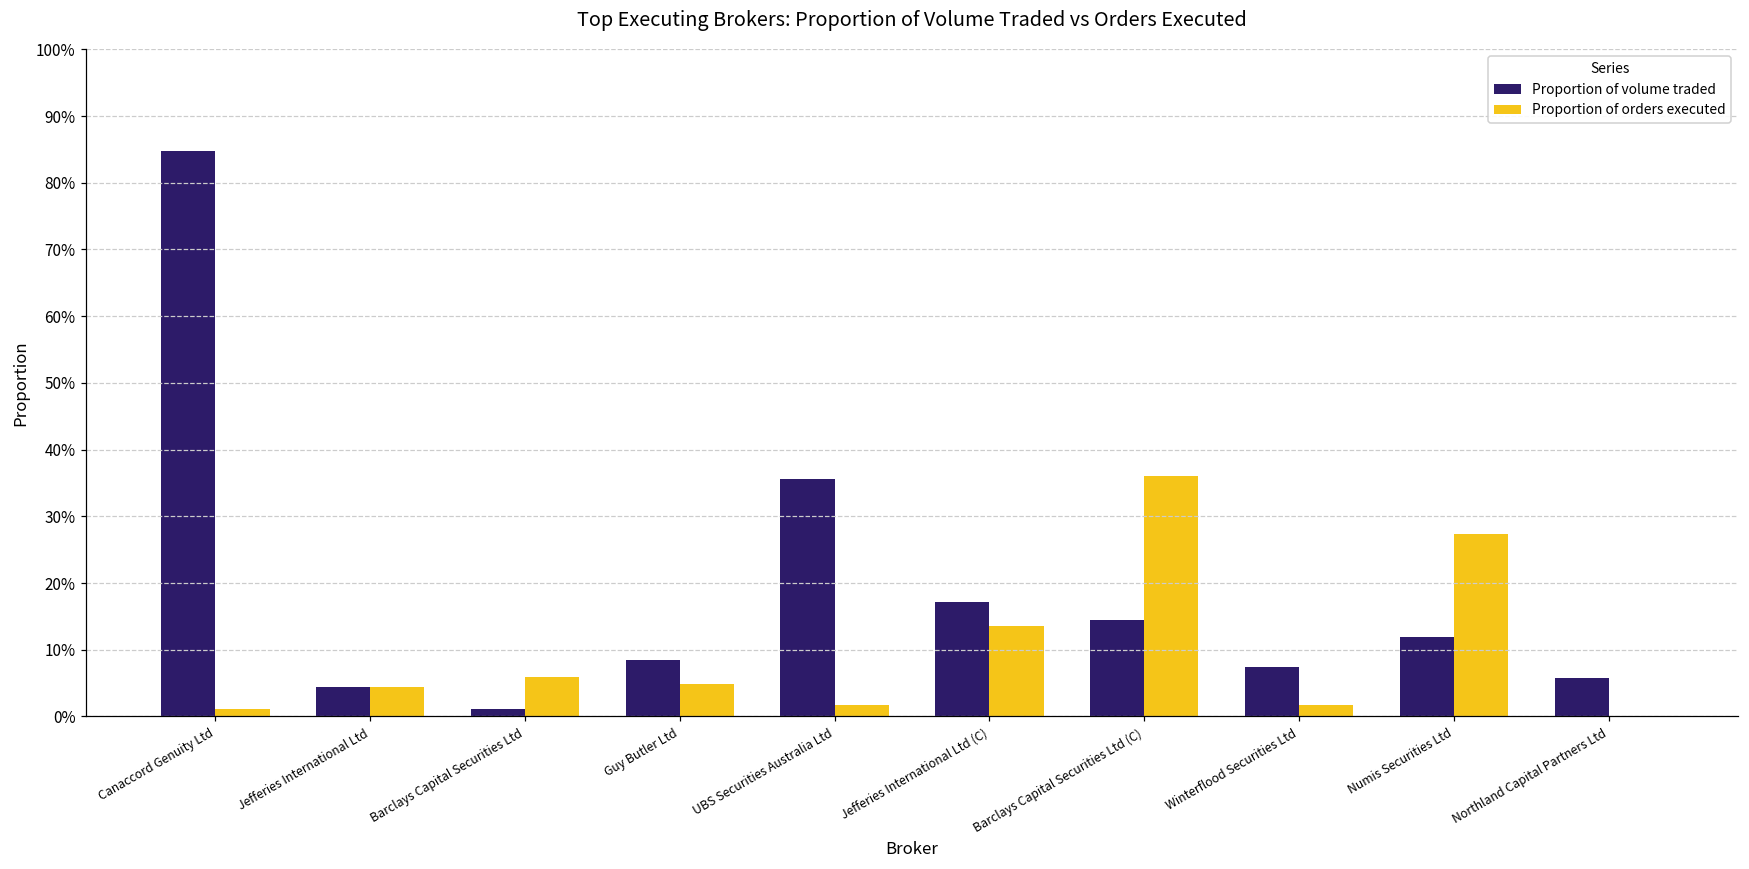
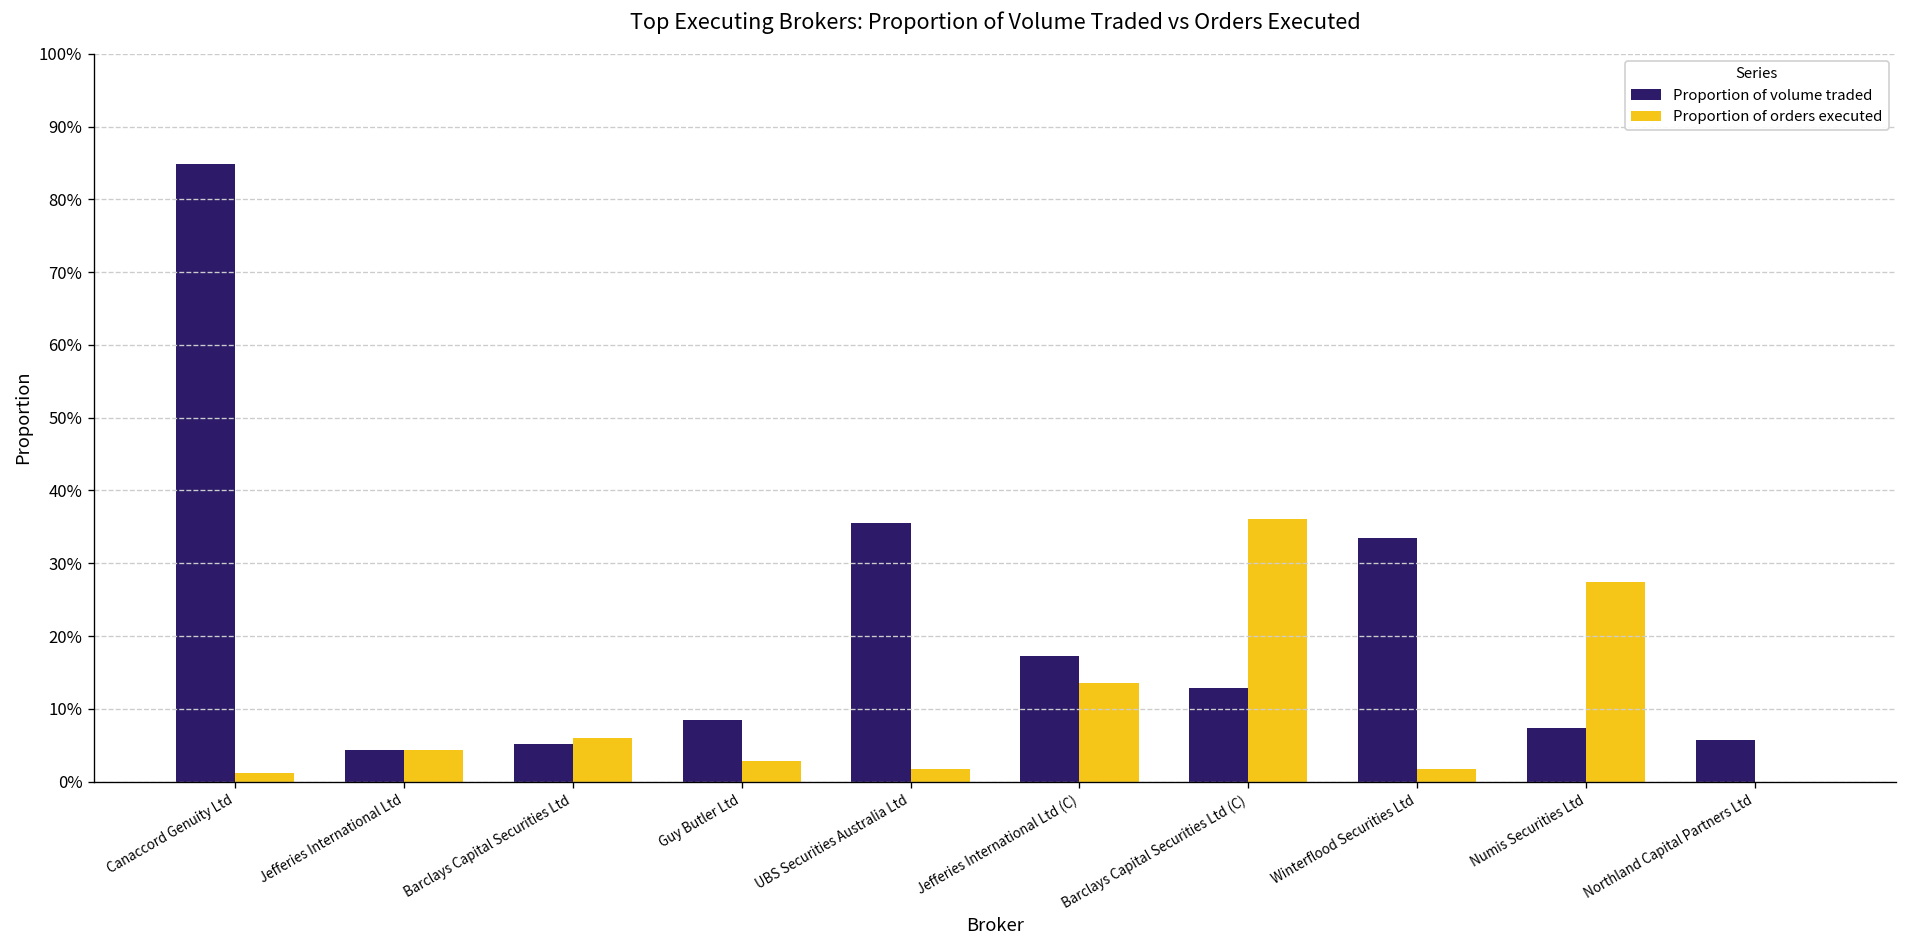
  {
    "Proportion of volume traded": {
      "Canaccord Genuity Ltd": "85%",
      "Jefferies International Ltd": "4%",
-     "Barclays Capital Securities Ltd": "1%",
+     "Barclays Capital Securities Ltd": "5%",
      "Guy Butler Ltd": "8%",
      "UBS Securities Australia Ltd": "36%",
      "Jefferies International Ltd (C)": "17%",
-     "Barclays Capital Securities Ltd (C)": "14%",
-     "Winterflood Securities Ltd": "7%",
-     "Numis Securities Ltd": "12%",
+     "Barclays Capital Securities Ltd (C)": "13%",
+     "Winterflood Securities Ltd": "34%",
+     "Numis Securities Ltd": "7%",
      "Northland Capital Partners Ltd": "6%"
    },
    "Proportion of orders executed": {
      "Canaccord Genuity Ltd": "1%",
      "Jefferies International Ltd": "4%",
      "Barclays Capital Securities Ltd": "6%",
-     "Guy Butler Ltd": "5%",
+     "Guy Butler Ltd": "3%",
      "UBS Securities Australia Ltd": "2%",
      "Jefferies International Ltd (C)": "14%",
      "Barclays Capital Securities Ltd (C)": "36%",
      "Winterflood Securities Ltd": "2%",
      "Numis Securities Ltd": "27%"
    }
  }
